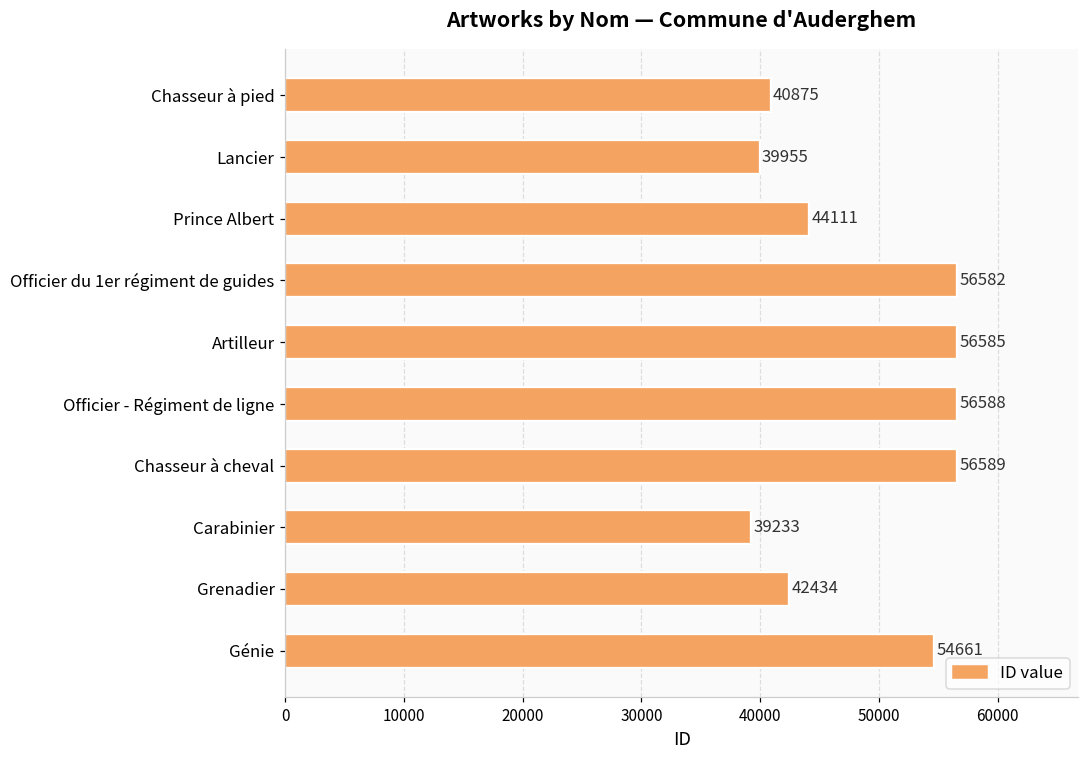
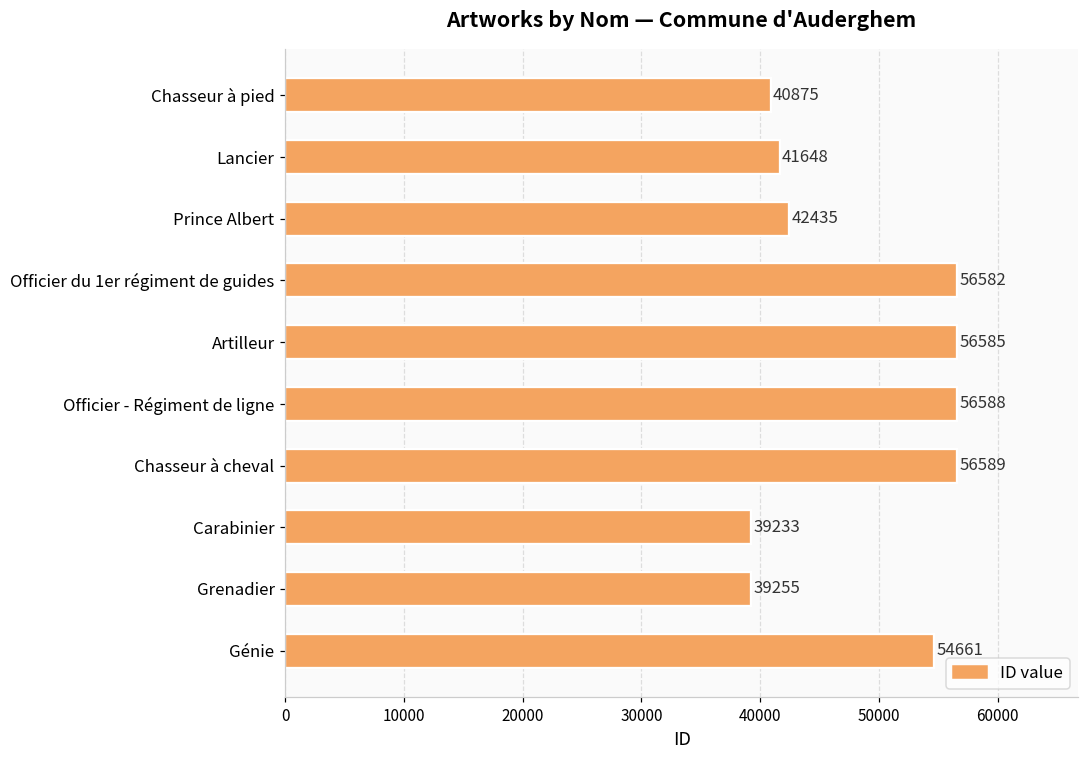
  {
    "Chasseur à pied": 40875,
-   "Lancier": 39955,
-   "Prince Albert": 44111,
+   "Lancier": 41648,
+   "Prince Albert": 42435,
    "Officier du 1er régiment de guides": 56582,
    "Artilleur": 56585,
    "Officier - Régiment de ligne": 56588,
    "Chasseur à cheval": 56589,
    "Carabinier": 39233,
-   "Grenadier": 42434
+   "Grenadier": 39255
  }
